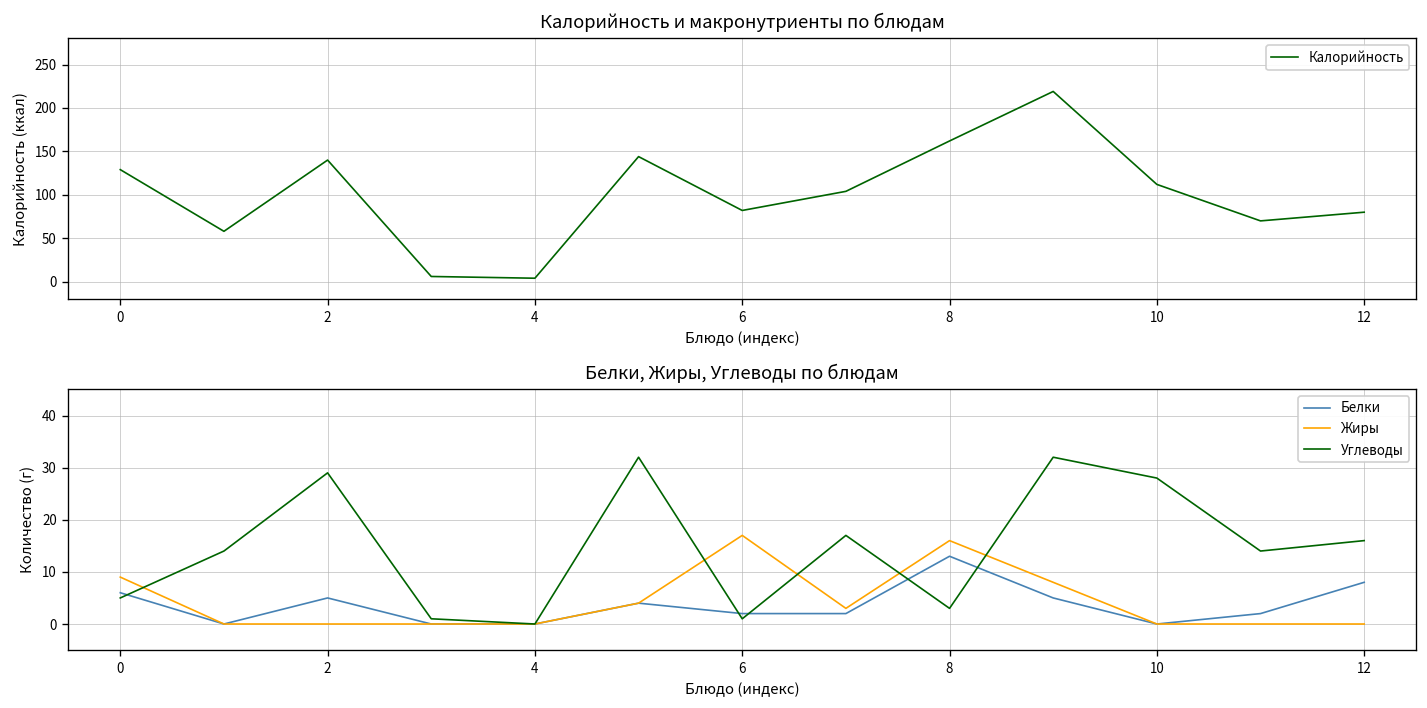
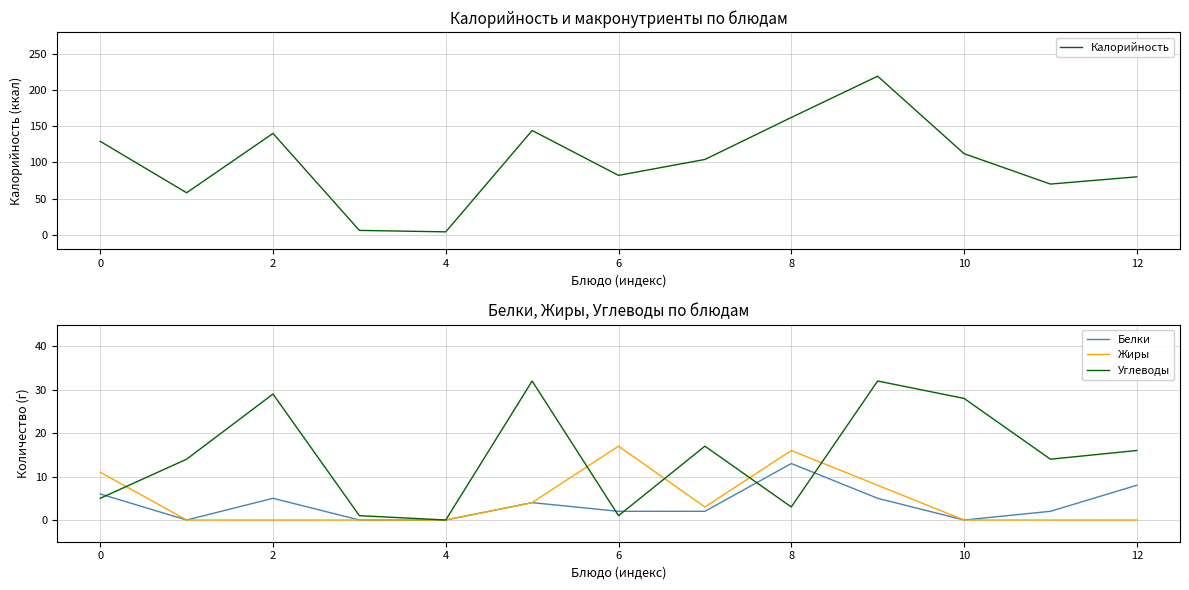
  {
    "Калорийность и макронутриенты по блюдам": {
      "0": 130,
      "2": 140,
      "4": 0,
      "6": 80,
      "8": 160,
      "10": 110,
      "12": 80
    },
    "Белки, Жиры, Углеводы по блюдам": {
      "Белки": {
        "0": 6,
        "2": 5,
        "6": 2,
        "8": 13,
        "12": 8
      },
      "Жиры": {
-       "0": 9,
+       "0": 11,
        "2": 0,
        "6": 17,
        "8": 16,
        "12": 0
      },
      "Углеводы": {
        "0": 5,
        "2": 29,
        "6": 1,
        "8": 3,
        "10": 28,
        "12": 16
      }
    }
  }
